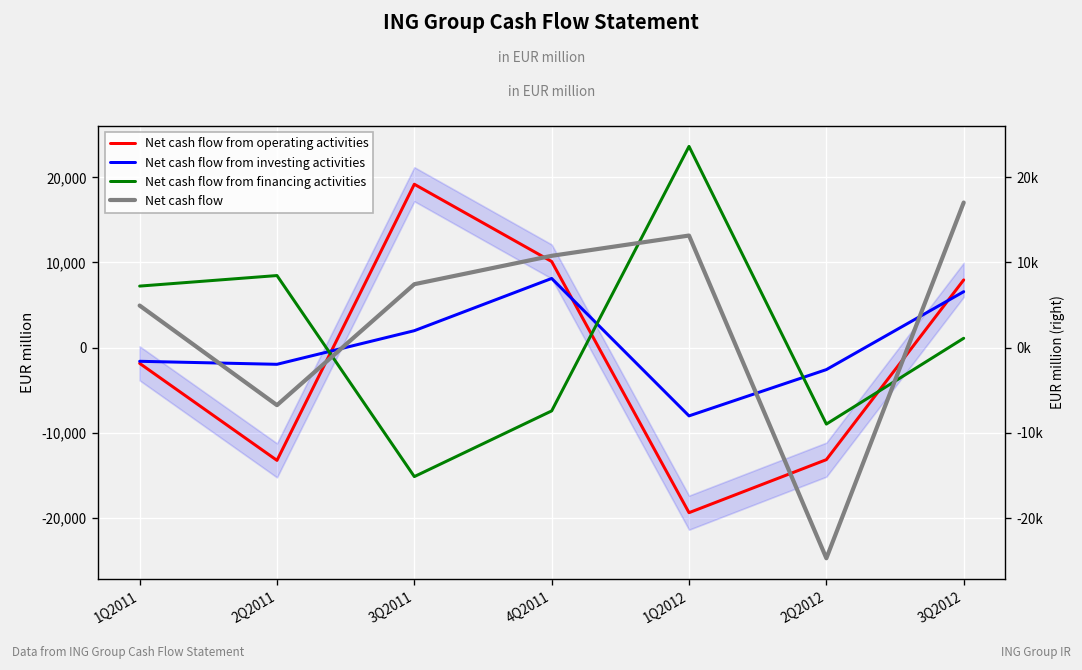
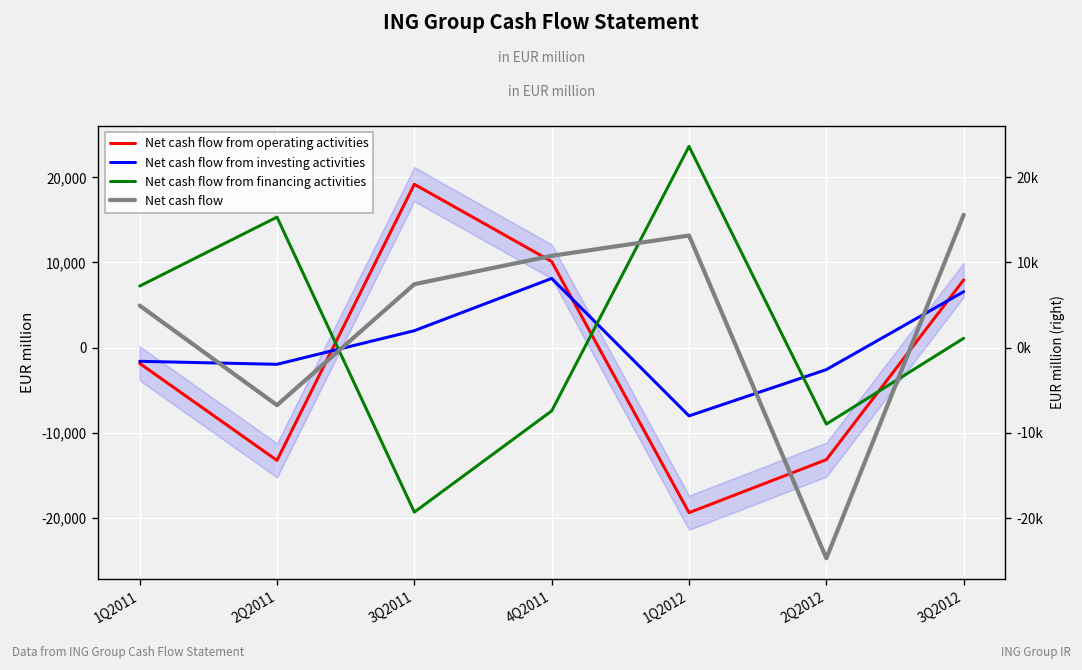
  {
    "Net cash flow from operating activities": {
      "2Q2011": "-13,000",
      "3Q2011": "19,000",
      "4Q2011": "10,000",
      "1Q2012": "-19,000",
      "2Q2012": "-13,000",
      "3Q2012": "8,000"
    },
    "Net cash flow from financing activities": {
      "1Q2011": "7,000",
-     "2Q2011": "8,000",
-     "3Q2011": "-15,000",
+     "2Q2011": "15,000",
+     "3Q2011": "-19,000",
      "4Q2011": "-7,000",
      "1Q2012": "24,000",
      "2Q2012": "-9,000",
      "3Q2012": "1,000"
    },
    "Net cash flow": {
      "1Q2011": "5,000",
      "2Q2011": "-7,000",
      "3Q2011": "7,000",
      "4Q2011": "11,000",
      "1Q2012": "13,000",
      "2Q2012": "-25,000",
-     "3Q2012": "17,000"
+     "3Q2012": "16,000"
    }
  }
